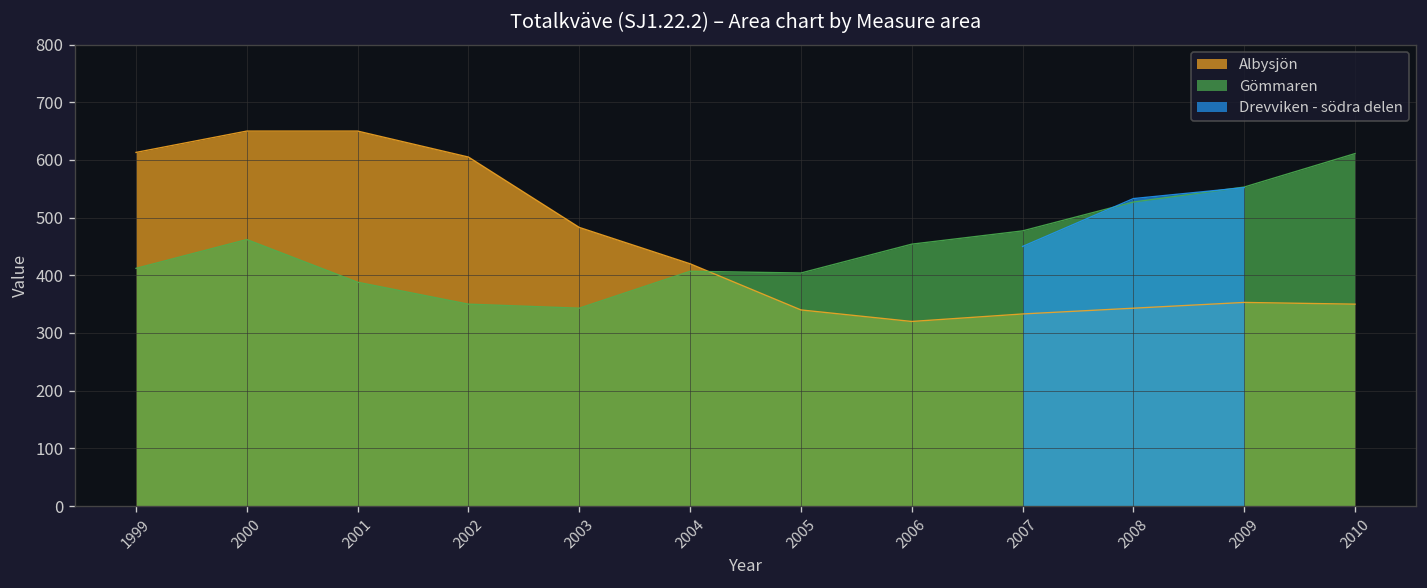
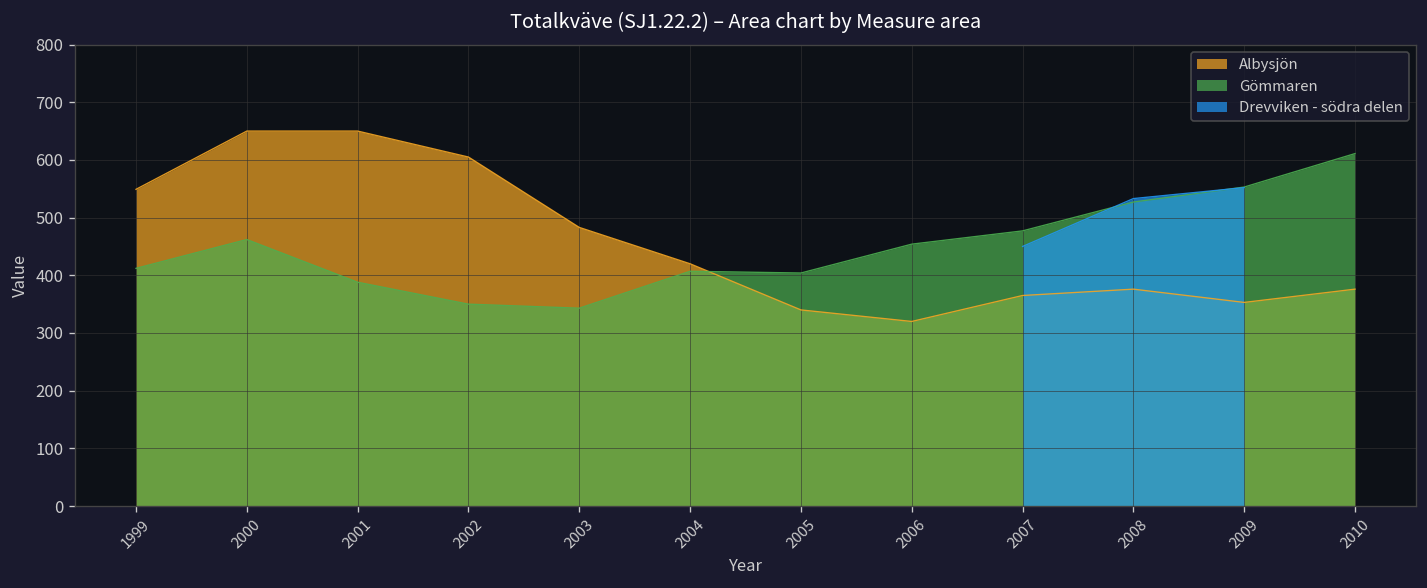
  {
    "Albysjön": {
-     "1999": 610,
+     "1999": 550,
      "2000": 650,
      "2001": 650,
      "2002": 610,
      "2003": 480,
      "2004": 420,
      "2005": 340,
      "2006": 320,
-     "2007": 330,
-     "2008": 340,
+     "2007": 370,
+     "2008": 380,
      "2009": 350,
-     "2010": 350
+     "2010": 380
    },
    "Gömmaren": {
      "1999": 410,
      "2000": 460,
      "2001": 390,
      "2002": 350,
      "2003": 340,
      "2004": 410,
      "2005": 400,
      "2006": 450,
      "2007": 480,
      "2008": 530,
      "2010": 610
    },
    "Drevviken - södra delen": {
      "2007": 450,
      "2008": 530
    }
  }
